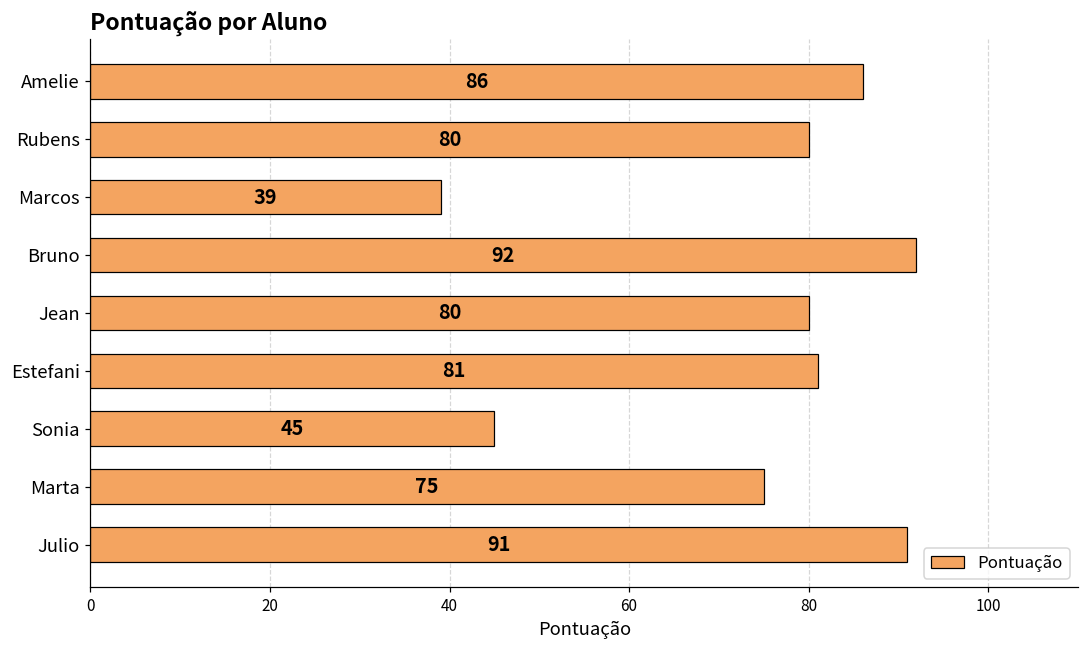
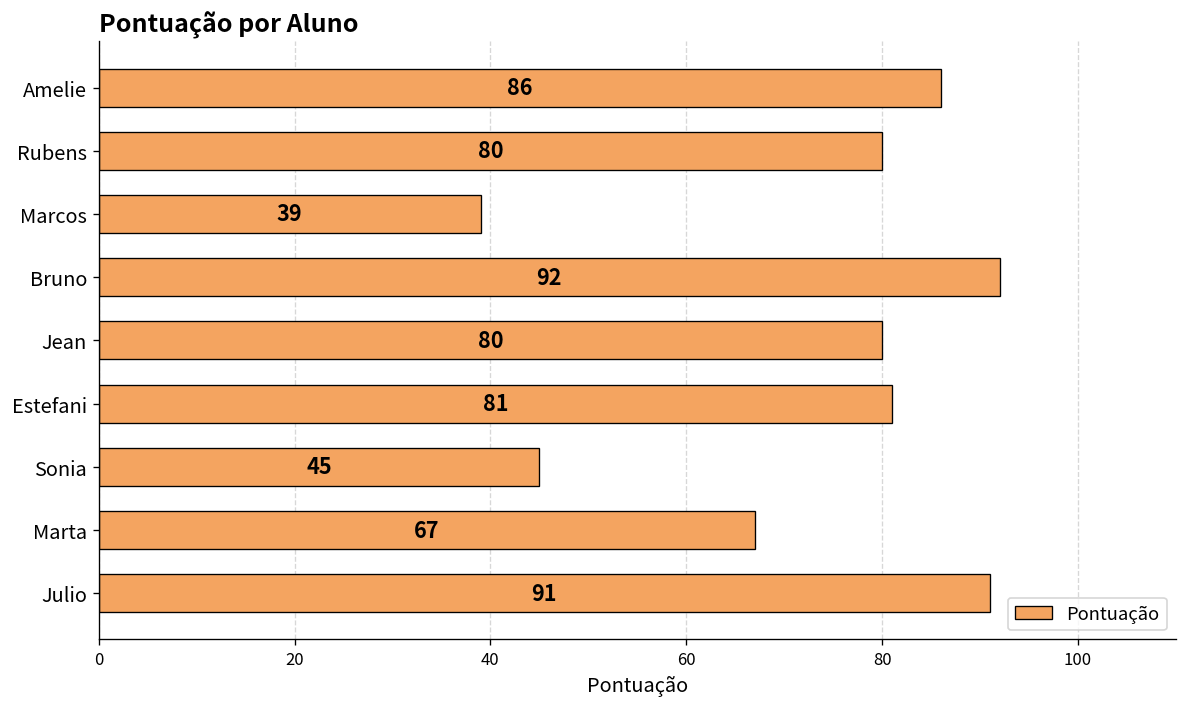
  {
    "Amelie": 86,
    "Rubens": 80,
    "Marcos": 39,
    "Bruno": 92,
    "Jean": 80,
    "Estefani": 81,
    "Sonia": 45,
-   "Marta": 75,
+   "Marta": 67,
    "Julio": 91
  }
